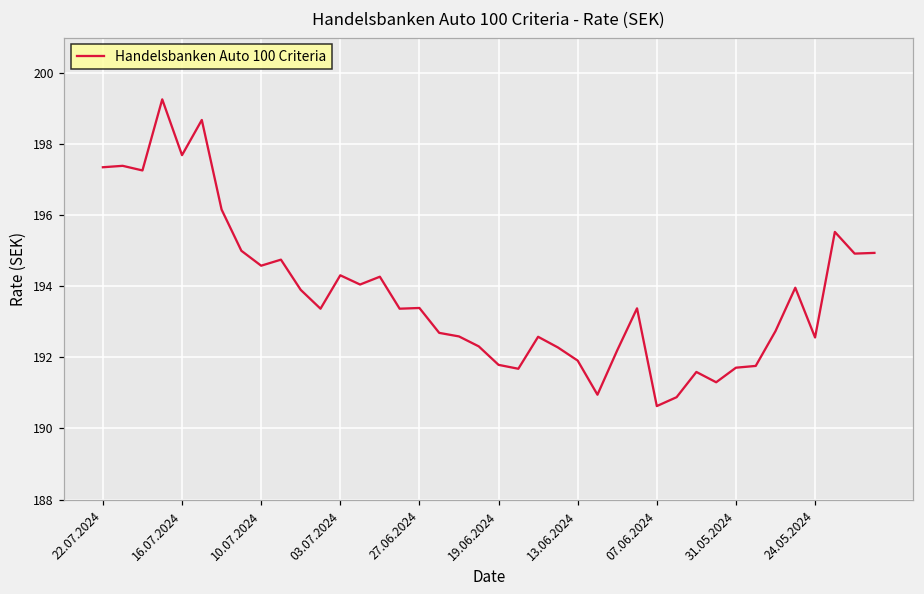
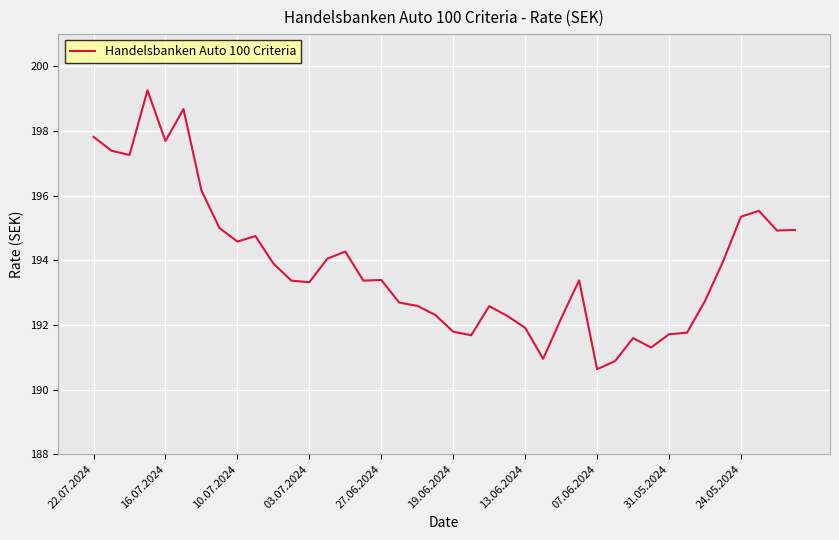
  {
-   "22.07.2024": 197.4,
+   "22.07.2024": 197.8,
    "16.07.2024": 197.7,
    "10.07.2024": 194.6,
-   "03.07.2024": 194.3,
+   "03.07.2024": 193.3,
    "27.06.2024": 193.4,
    "19.06.2024": 191.8,
    "13.06.2024": 191.9,
    "07.06.2024": 190.6,
    "31.05.2024": 191.7,
-   "24.05.2024": 192.6
+   "24.05.2024": 195.4
  }
